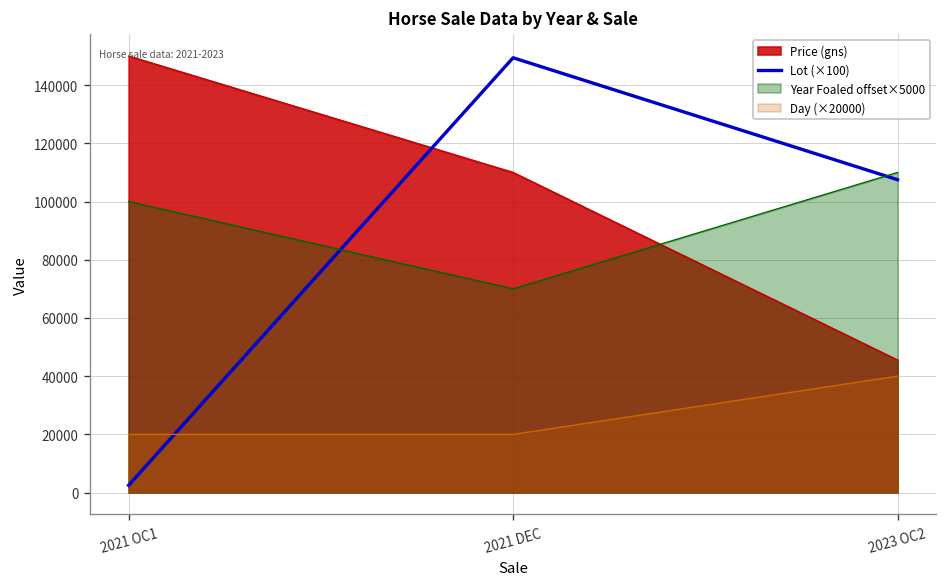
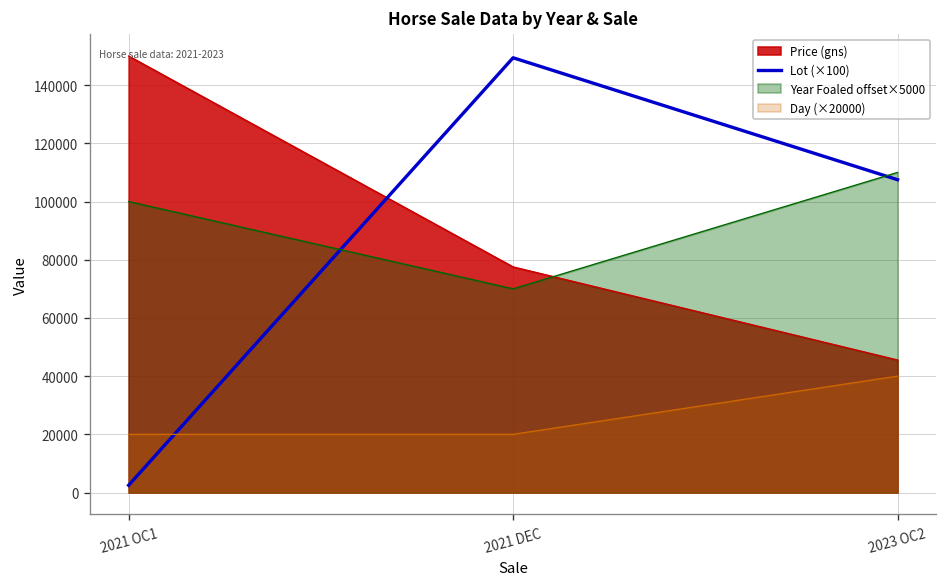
  {
    "Price (gns)": {
-     "2021 DEC": 110000,
+     "2021 DEC": 78000,
      "2023 OC2": 46000
    },
    "Lot (×100)": {
      "2021 OC1": 3000,
      "2021 DEC": 149000,
      "2023 OC2": 108000
    },
    "Year Foaled offset×5000": {
      "2021 OC1": 100000,
      "2021 DEC": 70000,
      "2023 OC2": 110000
    },
    "Day (×20000)": {
      "2021 OC1": 20000,
      "2021 DEC": 20000,
      "2023 OC2": 40000
    }
  }
